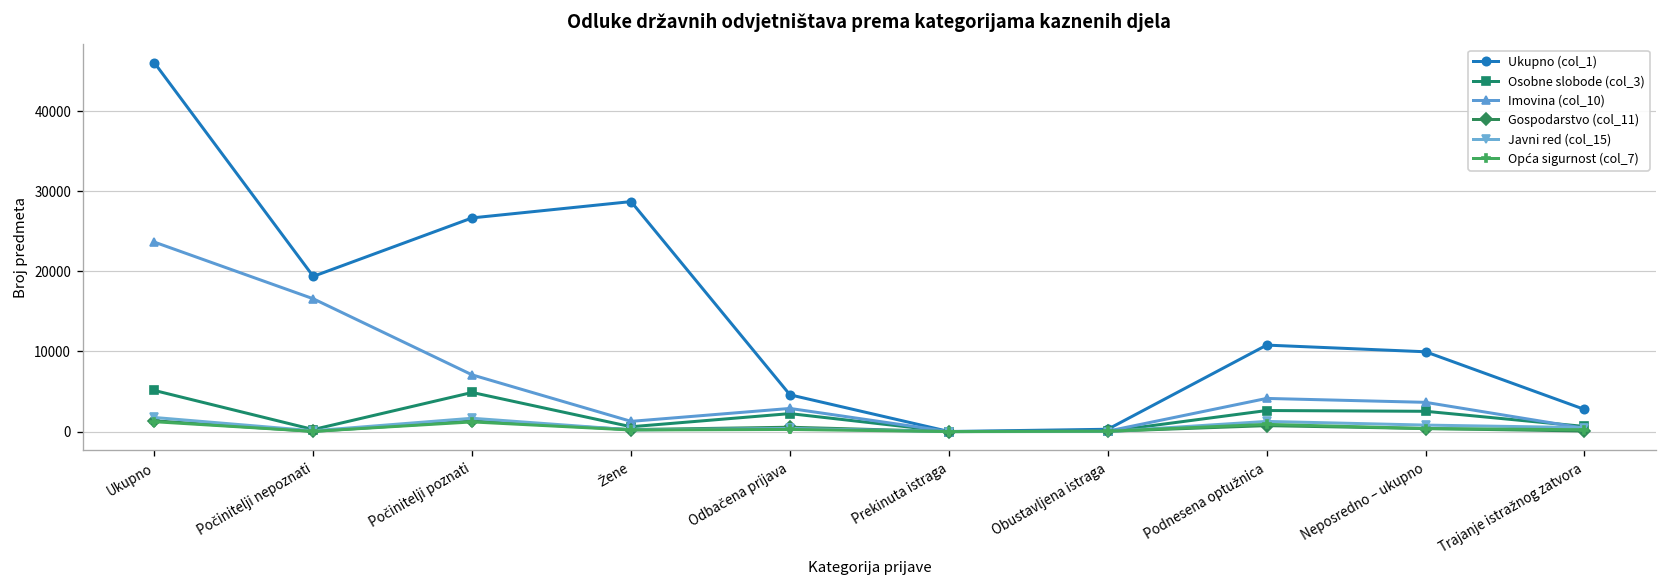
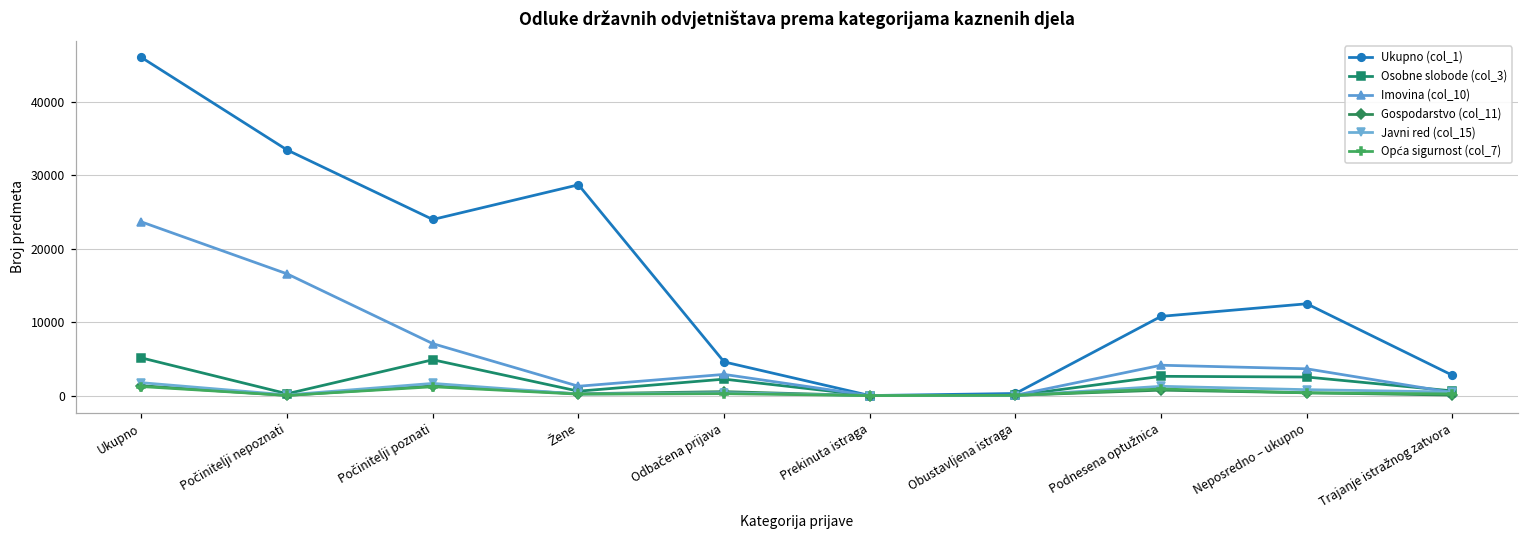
  {
    "Ukupno (col_1)": {
      "Ukupno": 46000,
-     "Počinitelji nepoznati": 19000,
-     "Počinitelji poznati": 27000,
+     "Počinitelji nepoznati": 33000,
+     "Počinitelji poznati": 24000,
      "Žene": 29000,
      "Odbačena prijava": 5000,
      "Podnesena optužnica": 11000,
-     "Neposredno – ukupno": 10000,
+     "Neposredno – ukupno": 13000,
      "Trajanje istražnog zatvora": 3000
    }
  }
